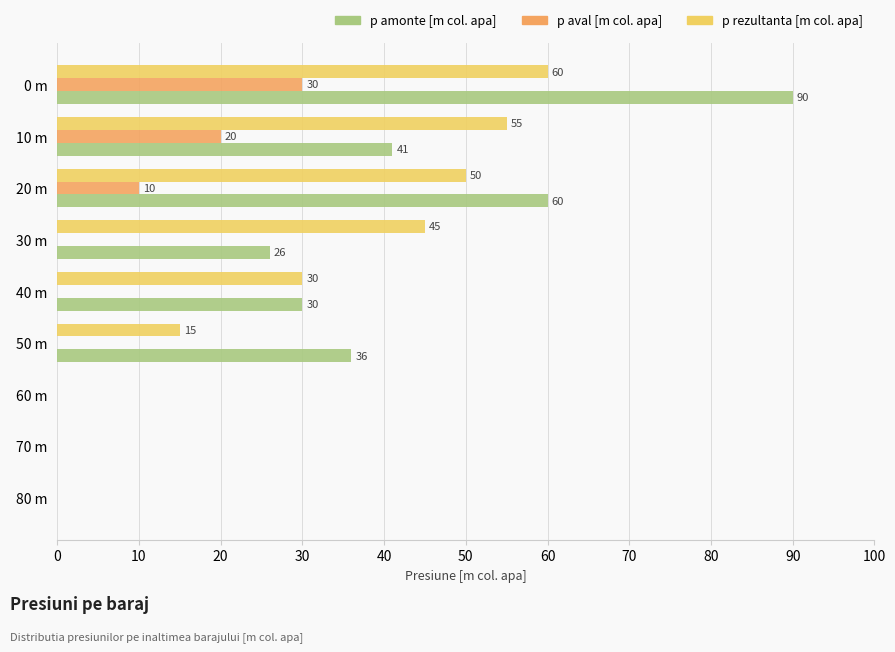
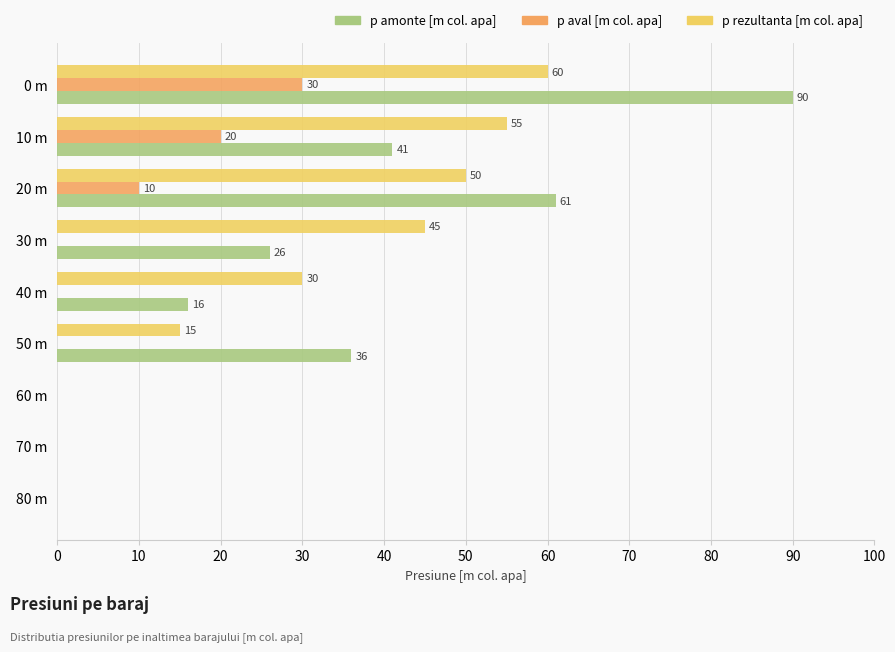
  {
    "p amonte [m col. apa]": {
      "0 m": 90,
      "10 m": 41,
-     "20 m": 60,
+     "20 m": 61,
      "30 m": 26,
-     "40 m": 30,
+     "40 m": 16,
      "50 m": 36
    }
  }
